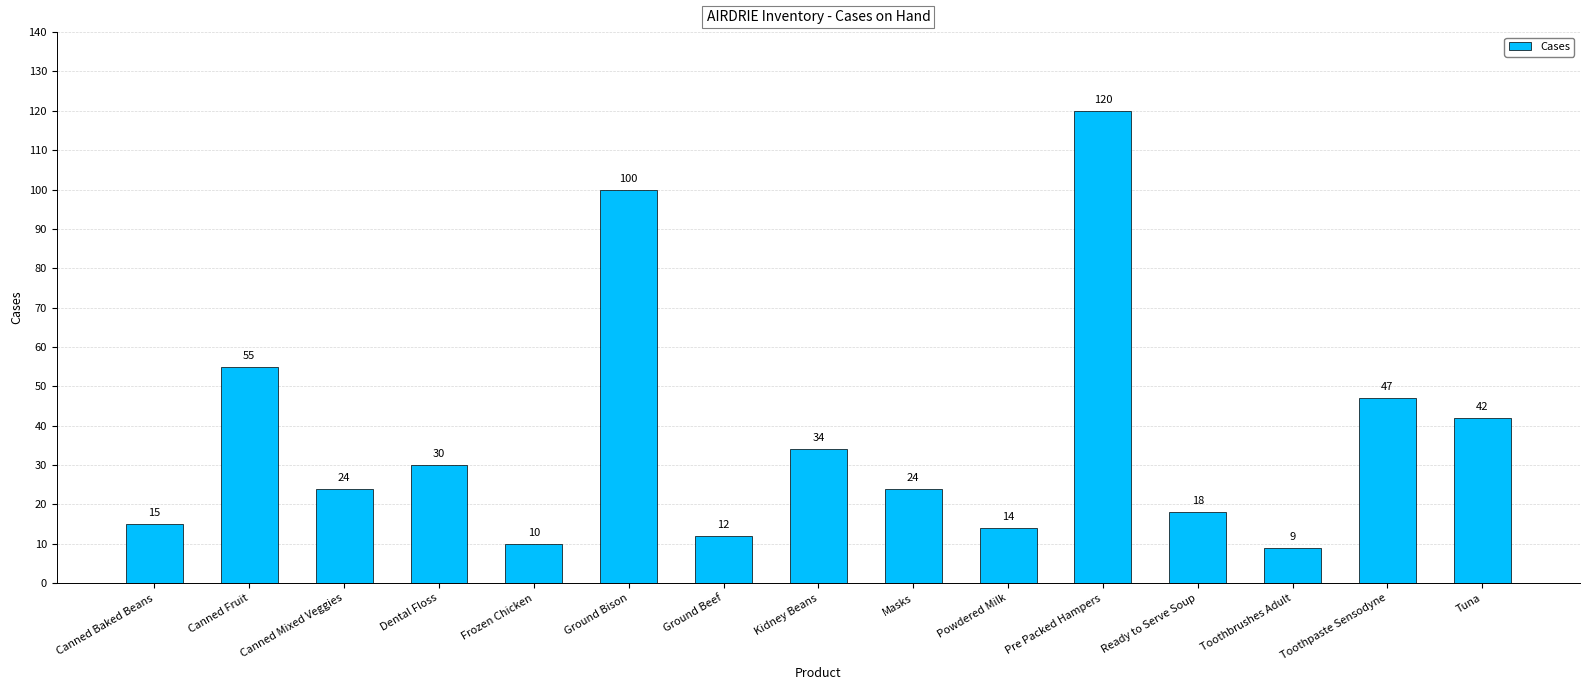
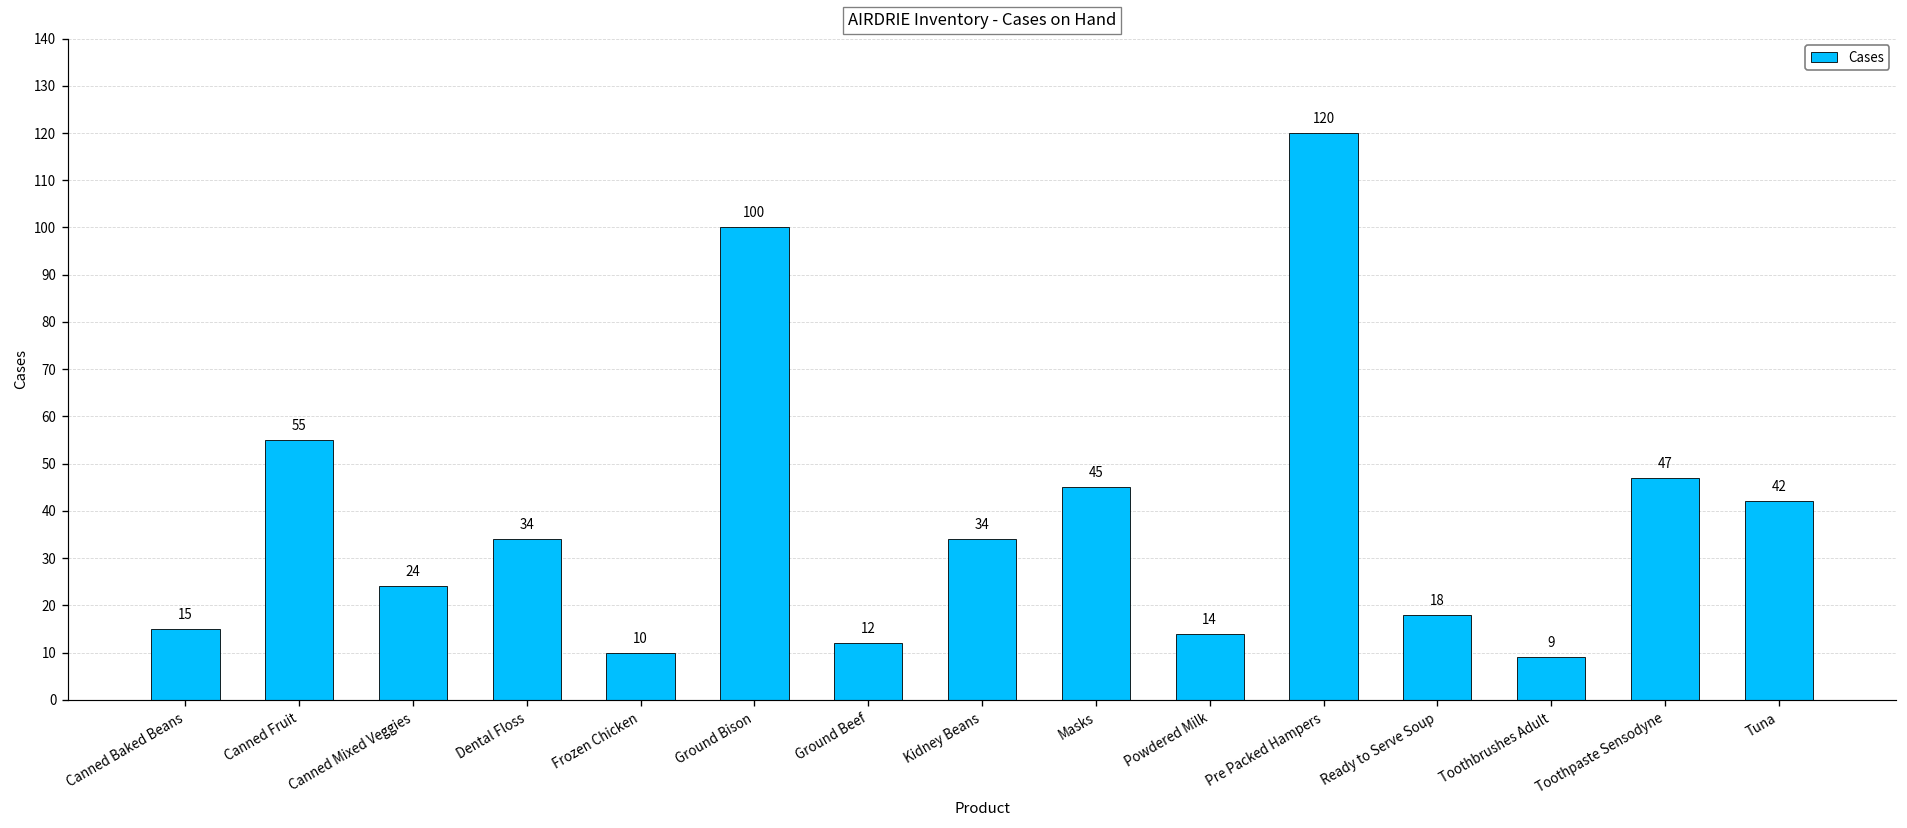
  {
    "Canned Baked Beans": 15,
    "Canned Fruit": 55,
    "Canned Mixed Veggies": 24,
-   "Dental Floss": 30,
+   "Dental Floss": 34,
    "Frozen Chicken": 10,
    "Ground Bison": 100,
    "Ground Beef": 12,
    "Kidney Beans": 34,
-   "Masks": 24,
+   "Masks": 45,
    "Powdered Milk": 14,
    "Pre Packed Hampers": 120,
    "Ready to Serve Soup": 18,
    "Toothbrushes Adult": 9,
    "Toothpaste Sensodyne": 47,
    "Tuna": 42
  }
